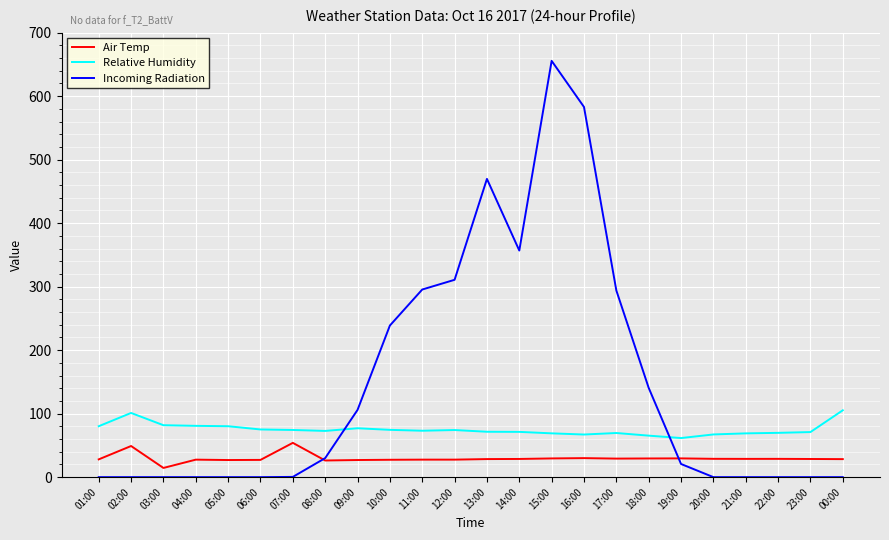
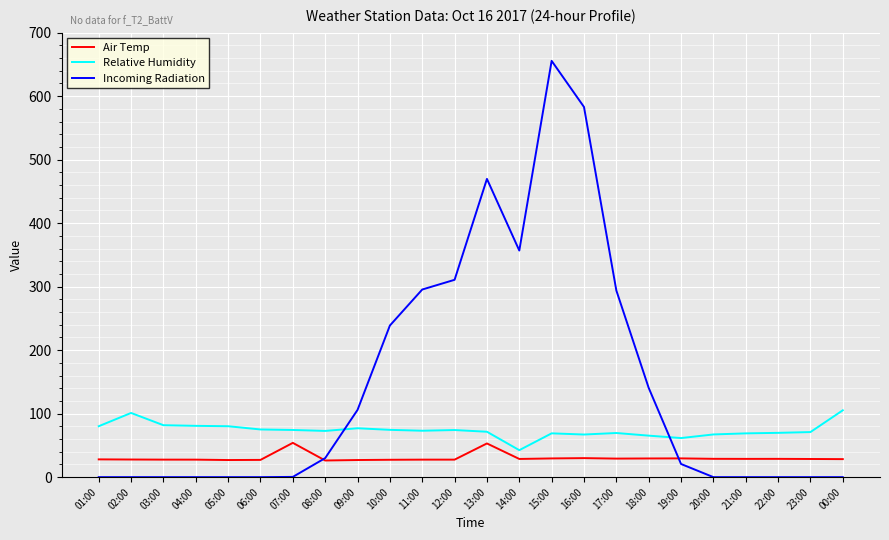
  {
    "Air Temp": {
      "01:00": 30,
-     "02:00": 50,
-     "03:00": 10,
+     "02:00": 30,
+     "03:00": 30,
      "04:00": 30,
      "05:00": 30,
      "06:00": 30,
      "07:00": 50,
      "09:00": 30,
      "10:00": 30,
      "11:00": 30,
      "12:00": 30,
-     "13:00": 30,
+     "13:00": 50,
      "14:00": 30,
      "15:00": 30,
      "16:00": 30,
      "17:00": 30,
      "18:00": 30,
      "19:00": 30,
      "20:00": 30,
      "21:00": 30,
      "22:00": 30,
      "23:00": 30,
      "00:00": 30
    },
    "Relative Humidity": {
      "01:00": 80,
      "02:00": 100,
      "03:00": 80,
      "04:00": 80,
      "05:00": 80,
      "06:00": 80,
      "07:00": 70,
      "08:00": 70,
      "09:00": 80,
      "10:00": 70,
      "11:00": 70,
      "12:00": 70,
      "13:00": 70,
-     "14:00": 70,
+     "14:00": 40,
      "15:00": 70,
      "16:00": 70,
      "17:00": 70,
      "18:00": 70,
      "19:00": 60,
      "20:00": 70,
      "21:00": 70,
      "22:00": 70,
      "23:00": 70,
      "00:00": 110
    },
    "Incoming Radiation": {
      "01:00": 0,
      "02:00": 0,
      "03:00": 0,
      "04:00": 0,
      "05:00": 0,
      "06:00": 0,
      "07:00": 0,
      "09:00": 110,
      "10:00": 240,
      "11:00": 300,
      "12:00": 310,
      "13:00": 470,
      "14:00": 360,
      "15:00": 660,
      "16:00": 580,
      "17:00": 290,
      "18:00": 140,
      "19:00": 20,
      "20:00": 0,
      "21:00": 0,
      "22:00": 0,
      "23:00": 0,
      "00:00": 0
    }
  }
